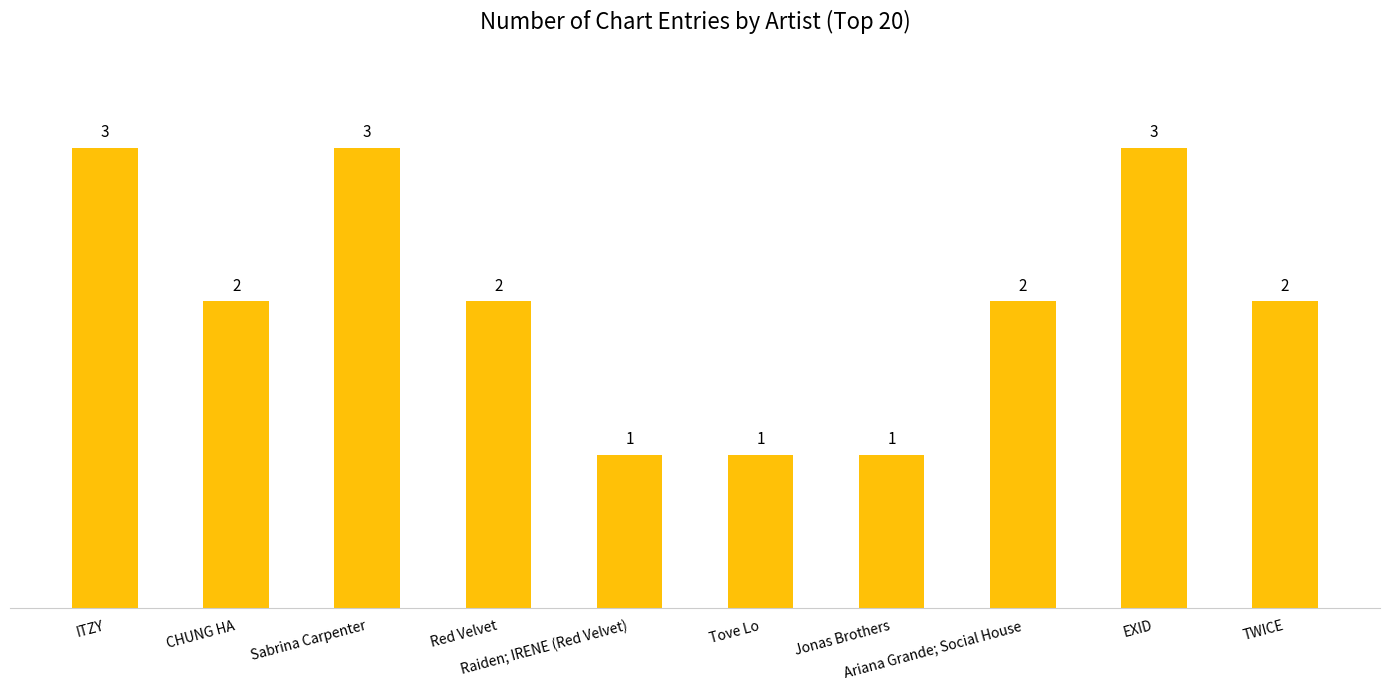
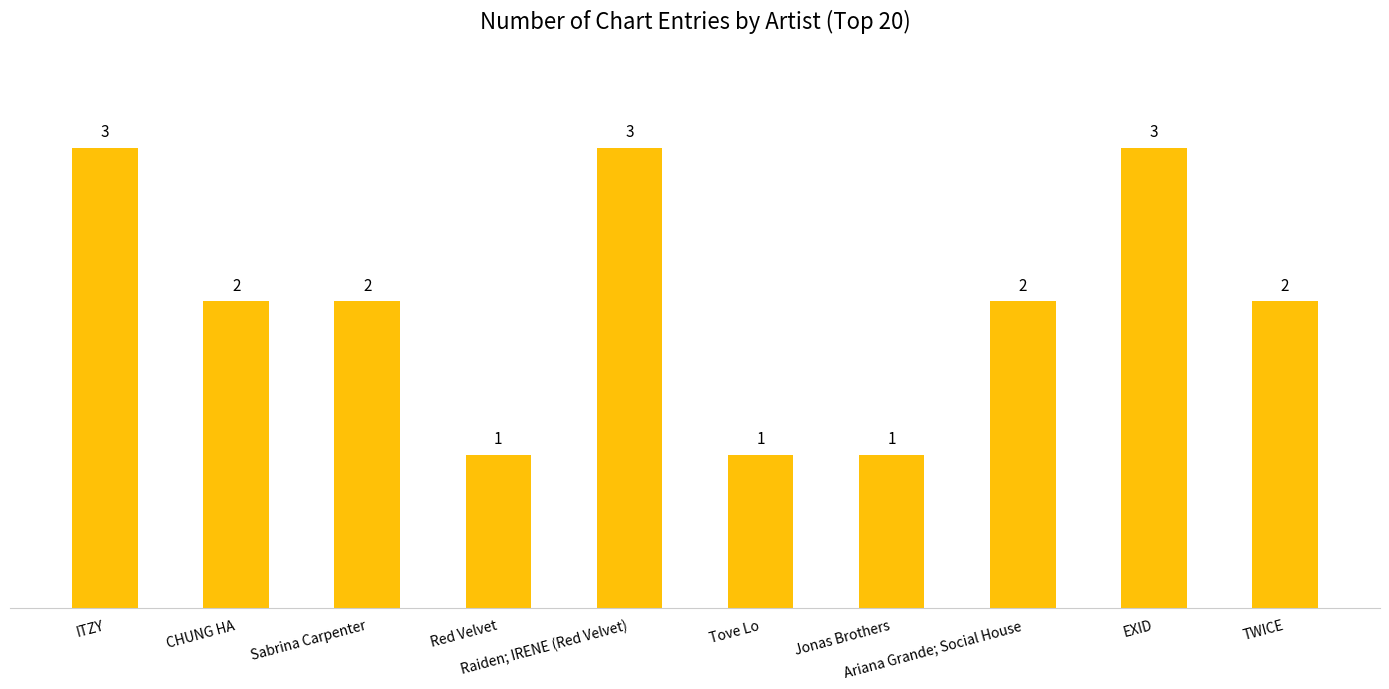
  {
    "ITZY": 3,
    "CHUNG HA": 2,
-   "Sabrina Carpenter": 3,
-   "Red Velvet": 2,
-   "Raiden; IRENE (Red Velvet)": 1,
+   "Sabrina Carpenter": 2,
+   "Red Velvet": 1,
+   "Raiden; IRENE (Red Velvet)": 3,
    "Tove Lo": 1,
    "Jonas Brothers": 1,
    "Ariana Grande; Social House": 2,
    "EXID": 3,
    "TWICE": 2
  }
